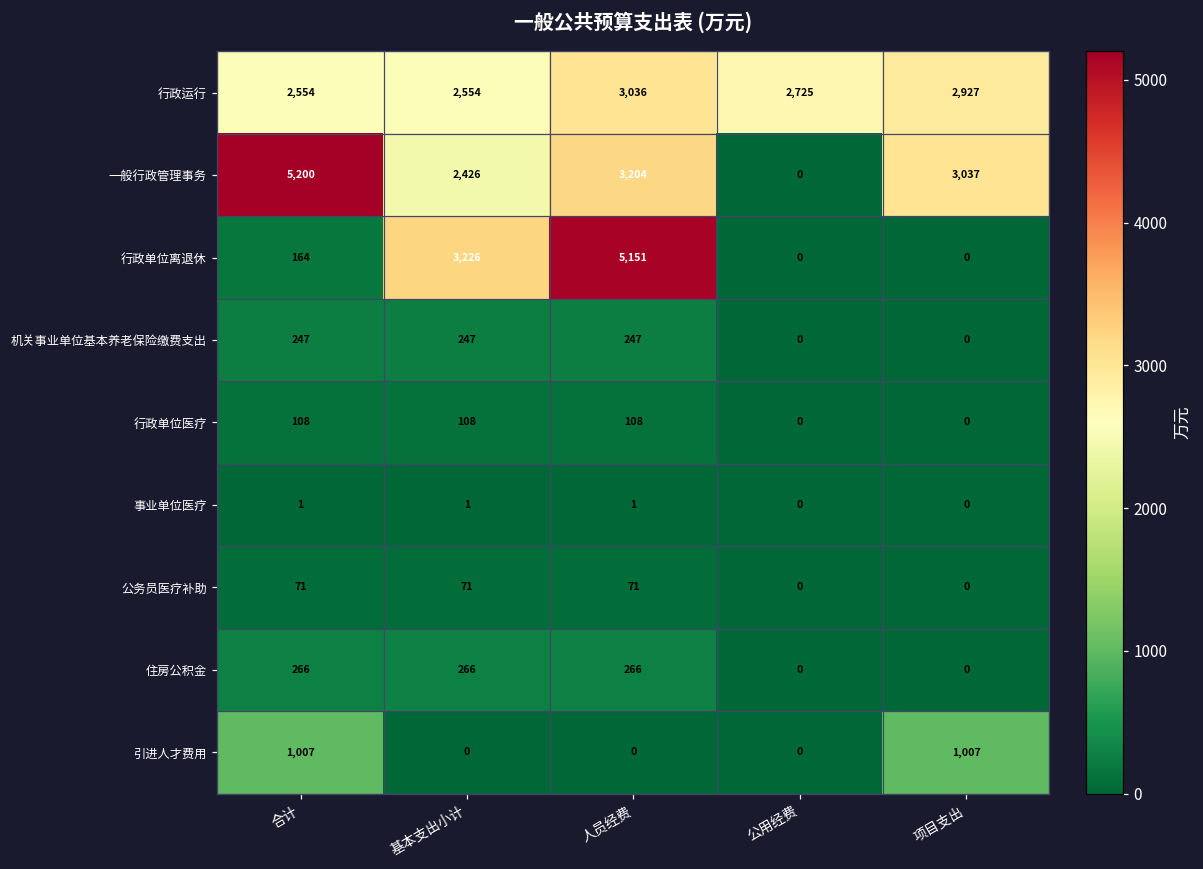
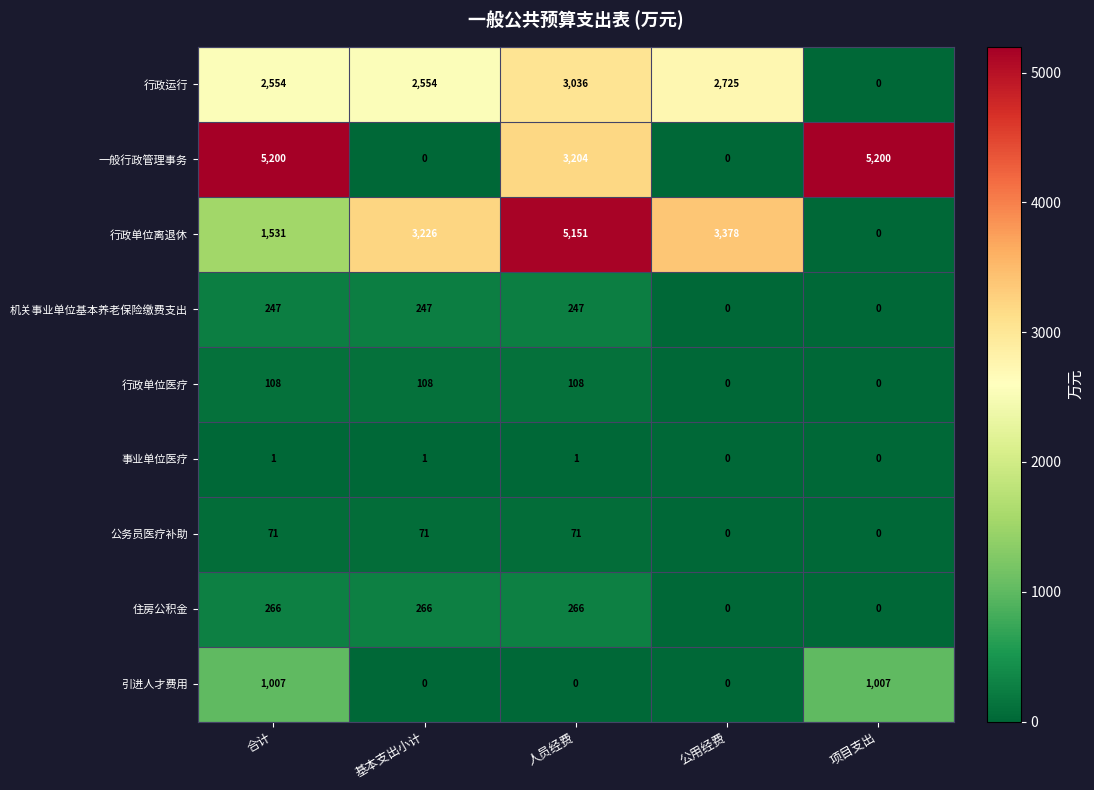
  {
    "行政运行": {
      "合计": "2,554",
      "基本支出小计": "2,554",
      "人员经费": "3,036",
      "公用经费": "2,725",
-     "项目支出": "2,927"
+     "项目支出": "0"
    },
    "一般行政管理事务": {
      "合计": "5,200",
-     "基本支出小计": "2,426",
+     "基本支出小计": "0",
      "人员经费": "3,204",
      "公用经费": "0",
-     "项目支出": "3,037"
+     "项目支出": "5,200"
    },
    "行政单位离退休": {
-     "合计": "164",
+     "合计": "1,531",
      "基本支出小计": "3,226",
      "人员经费": "5,151",
-     "公用经费": "0",
+     "公用经费": "3,378",
      "项目支出": "0"
    },
    "机关事业单位基本养老保险缴费支出": {
      "合计": "247",
      "基本支出小计": "247",
      "人员经费": "247",
      "公用经费": "0",
      "项目支出": "0"
    },
    "行政单位医疗": {
      "合计": "108",
      "基本支出小计": "108",
      "人员经费": "108",
      "公用经费": "0",
      "项目支出": "0"
    },
    "事业单位医疗": {
      "合计": "1",
      "基本支出小计": "1",
      "人员经费": "1",
      "公用经费": "0",
      "项目支出": "0"
    },
    "公务员医疗补助": {
      "合计": "71",
      "基本支出小计": "71",
      "人员经费": "71",
      "公用经费": "0",
      "项目支出": "0"
    },
    "住房公积金": {
      "合计": "266",
      "基本支出小计": "266",
      "人员经费": "266",
      "公用经费": "0",
      "项目支出": "0"
    },
    "引进人才费用": {
      "合计": "1,007",
      "基本支出小计": "0",
      "人员经费": "0",
      "公用经费": "0",
      "项目支出": "1,007"
    }
  }
